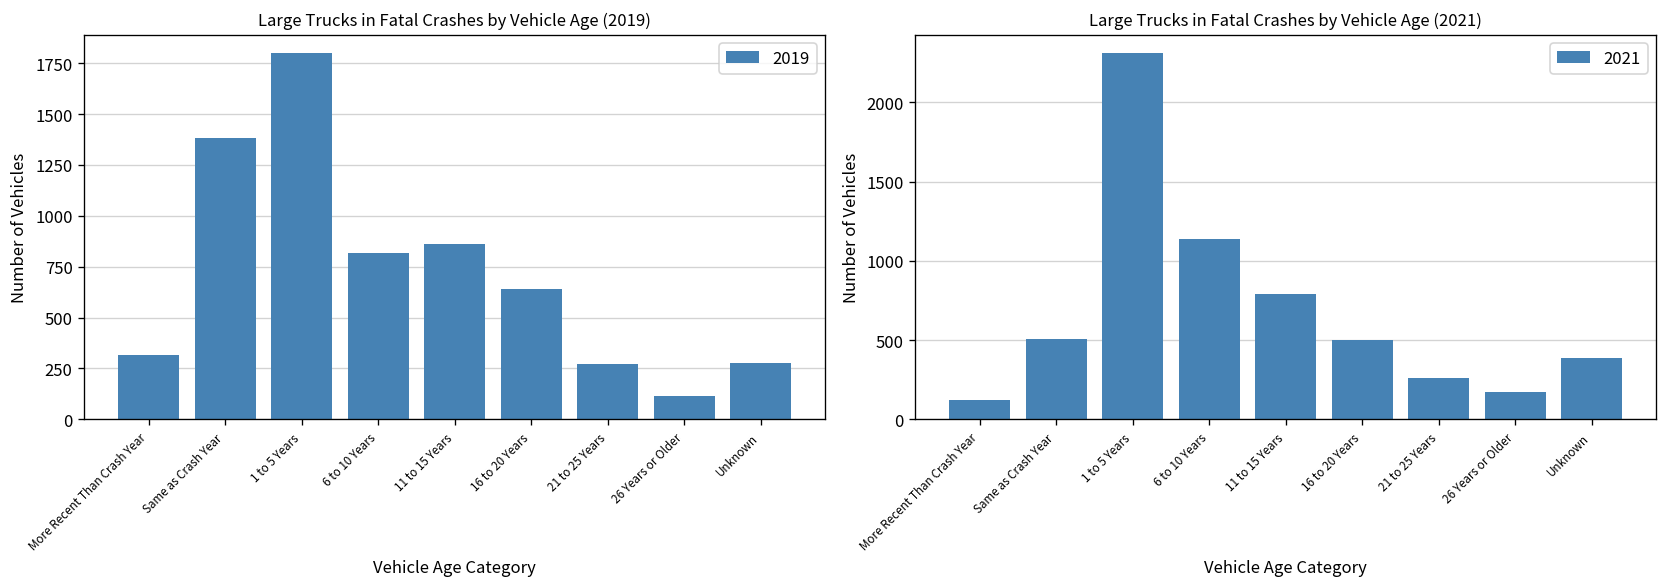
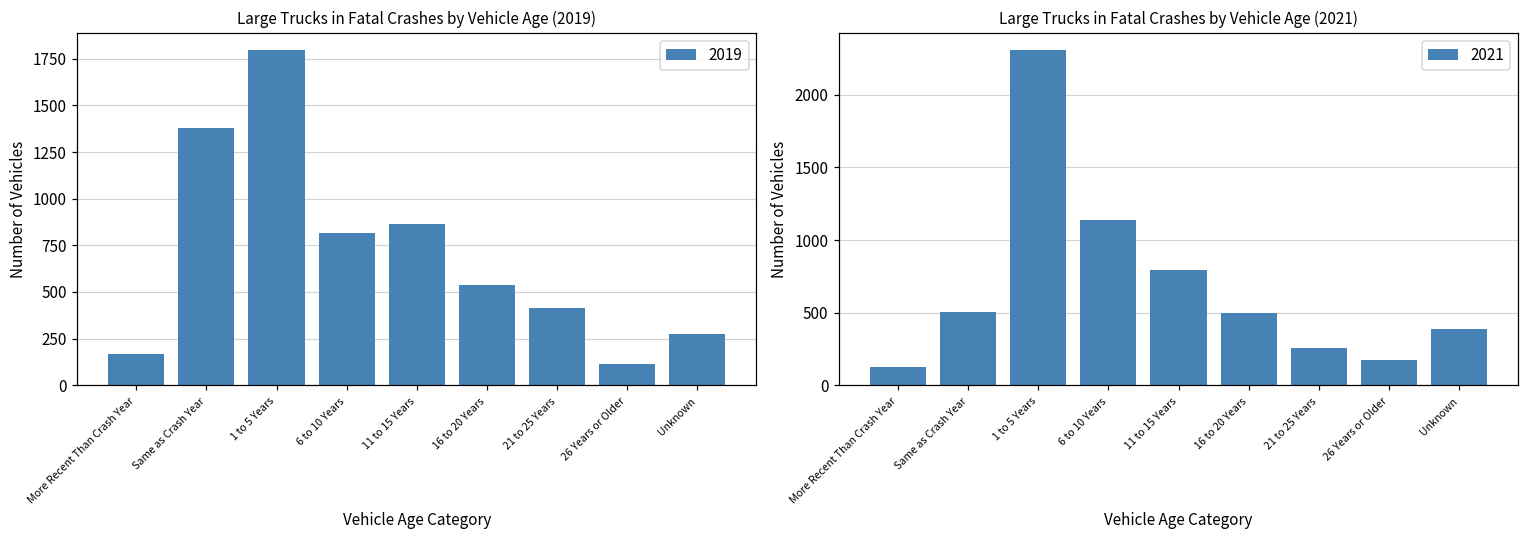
  {
    "Large Trucks in Fatal Crashes by Vehicle Age (2019)": {
-     "More Recent Than Crash Year": 320,
+     "More Recent Than Crash Year": 170,
      "Same as Crash Year": 1380,
      "1 to 5 Years": 1800,
      "6 to 10 Years": 820,
      "11 to 15 Years": 860,
-     "16 to 20 Years": 640,
-     "21 to 25 Years": 270,
+     "16 to 20 Years": 540,
+     "21 to 25 Years": 420,
      "26 Years or Older": 110,
      "Unknown": 280
    },
    "Large Trucks in Fatal Crashes by Vehicle Age (2021)": {
      "More Recent Than Crash Year": 120,
      "Same as Crash Year": 510,
      "1 to 5 Years": 2310,
      "6 to 10 Years": 1140,
      "11 to 15 Years": 790,
      "16 to 20 Years": 500,
      "21 to 25 Years": 260,
      "26 Years or Older": 170,
      "Unknown": 390
    }
  }
